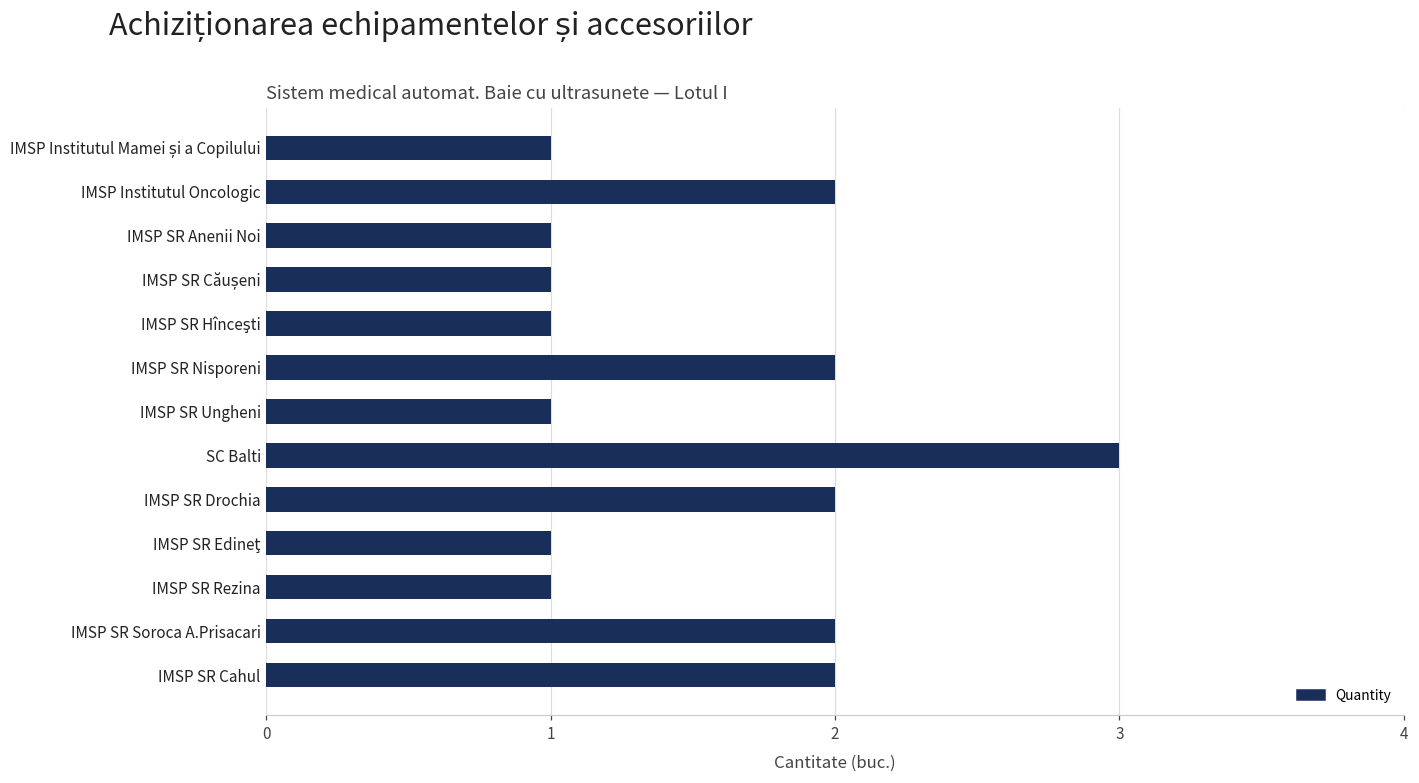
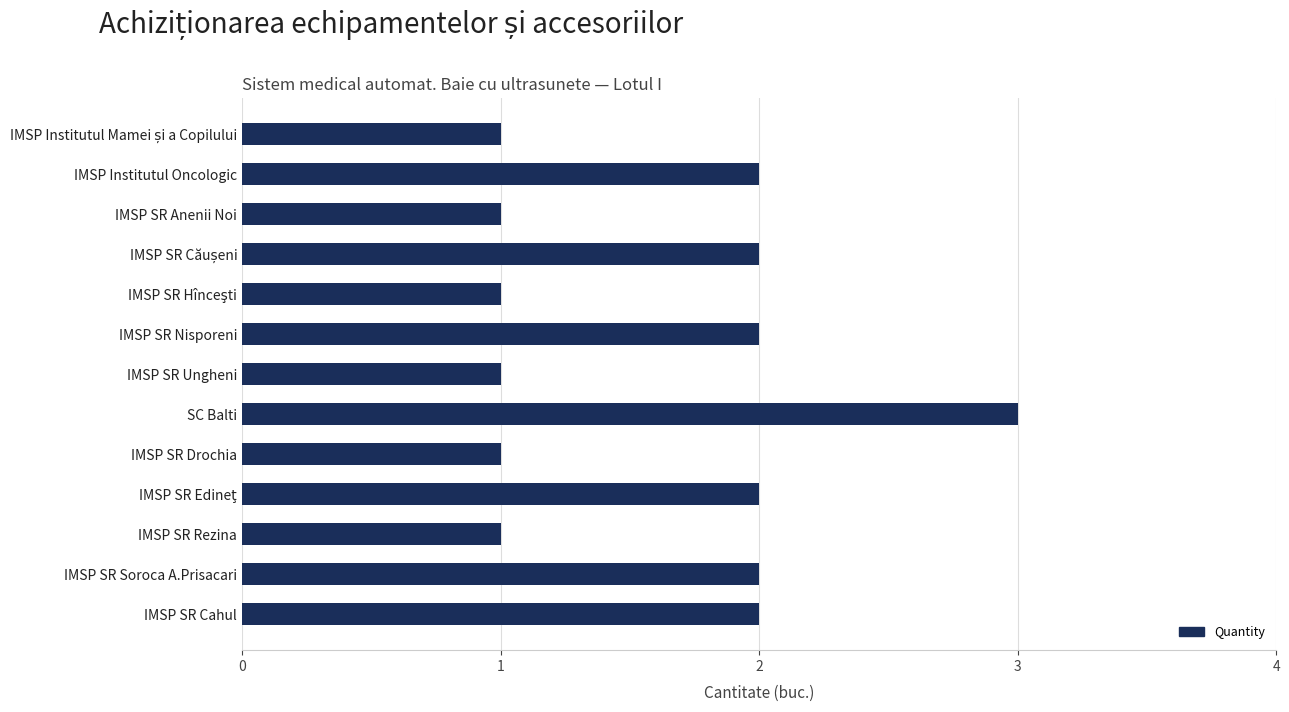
  {
    "IMSP Institutul Mamei și a Copilului": 1,
    "IMSP Institutul Oncologic": 2,
    "IMSP SR Anenii Noi": 1,
-   "IMSP SR Căușeni": 1,
+   "IMSP SR Căușeni": 2,
    "IMSP SR Hînceşti": 1,
    "IMSP SR Nisporeni": 2,
    "IMSP SR Ungheni": 1,
    "SC Balti": 3,
-   "IMSP SR Drochia": 2,
-   "IMSP SR Edineţ": 1,
+   "IMSP SR Drochia": 1,
+   "IMSP SR Edineţ": 2,
    "IMSP SR Rezina": 1,
    "IMSP SR Soroca A.Prisacari": 2,
    "IMSP SR Cahul": 2
  }
